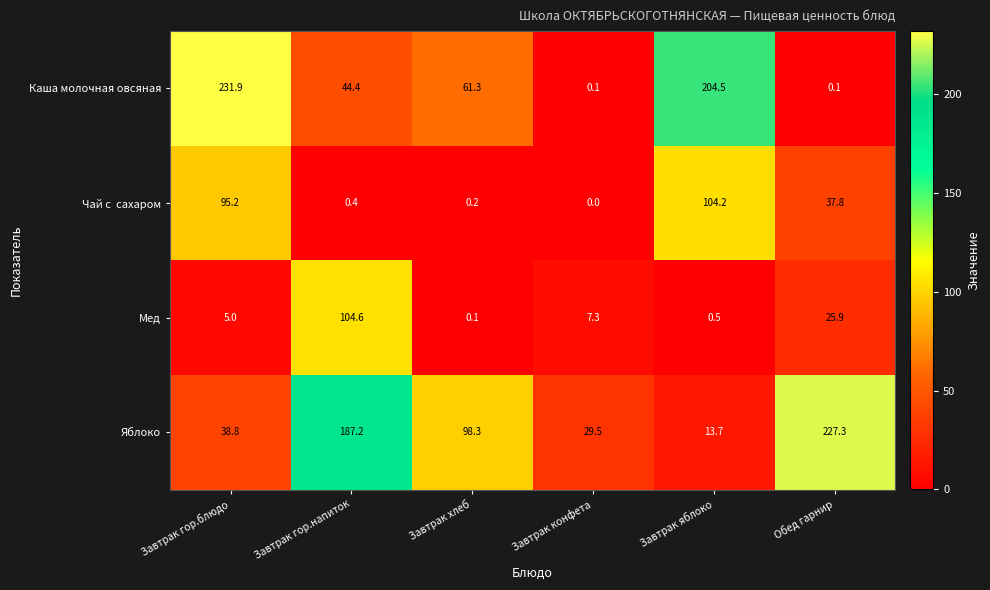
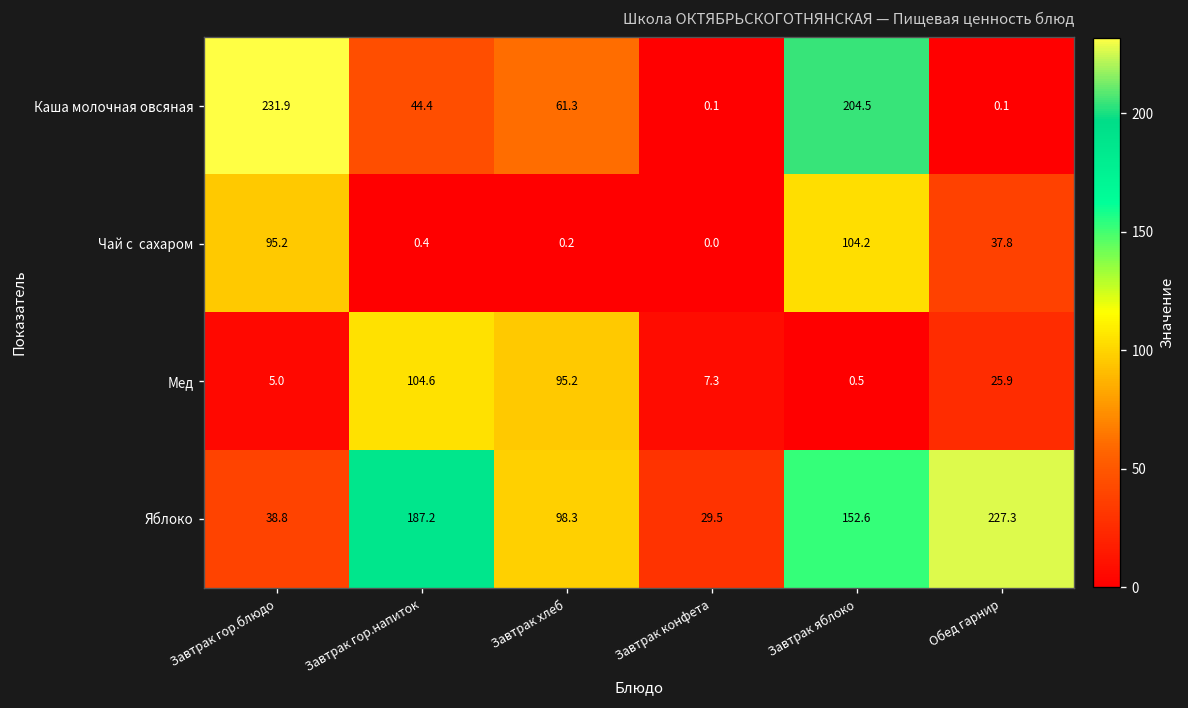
  {
    "Каша молочная овсяная": {
      "Завтрак гор.блюдо": 231.9,
      "Завтрак гор.напиток": 44.4,
      "Завтрак хлеб": 61.3,
      "Завтрак конфета": 0.1,
      "Завтрак яблоко": 204.5,
      "Обед гарнир": 0.1
    },
    "Чай с сахаром": {
      "Завтрак гор.блюдо": 95.2,
      "Завтрак гор.напиток": 0.4,
      "Завтрак хлеб": 0.2,
      "Завтрак конфета": 0.0,
      "Завтрак яблоко": 104.2,
      "Обед гарнир": 37.8
    },
    "Мед": {
      "Завтрак гор.блюдо": 5.0,
      "Завтрак гор.напиток": 104.6,
-     "Завтрак хлеб": 0.1,
+     "Завтрак хлеб": 95.2,
      "Завтрак конфета": 7.3,
      "Завтрак яблоко": 0.5,
      "Обед гарнир": 25.9
    },
    "Яблоко": {
      "Завтрак гор.блюдо": 38.8,
      "Завтрак гор.напиток": 187.2,
      "Завтрак хлеб": 98.3,
      "Завтрак конфета": 29.5,
-     "Завтрак яблоко": 13.7,
+     "Завтрак яблоко": 152.6,
      "Обед гарнир": 227.3
    }
  }
